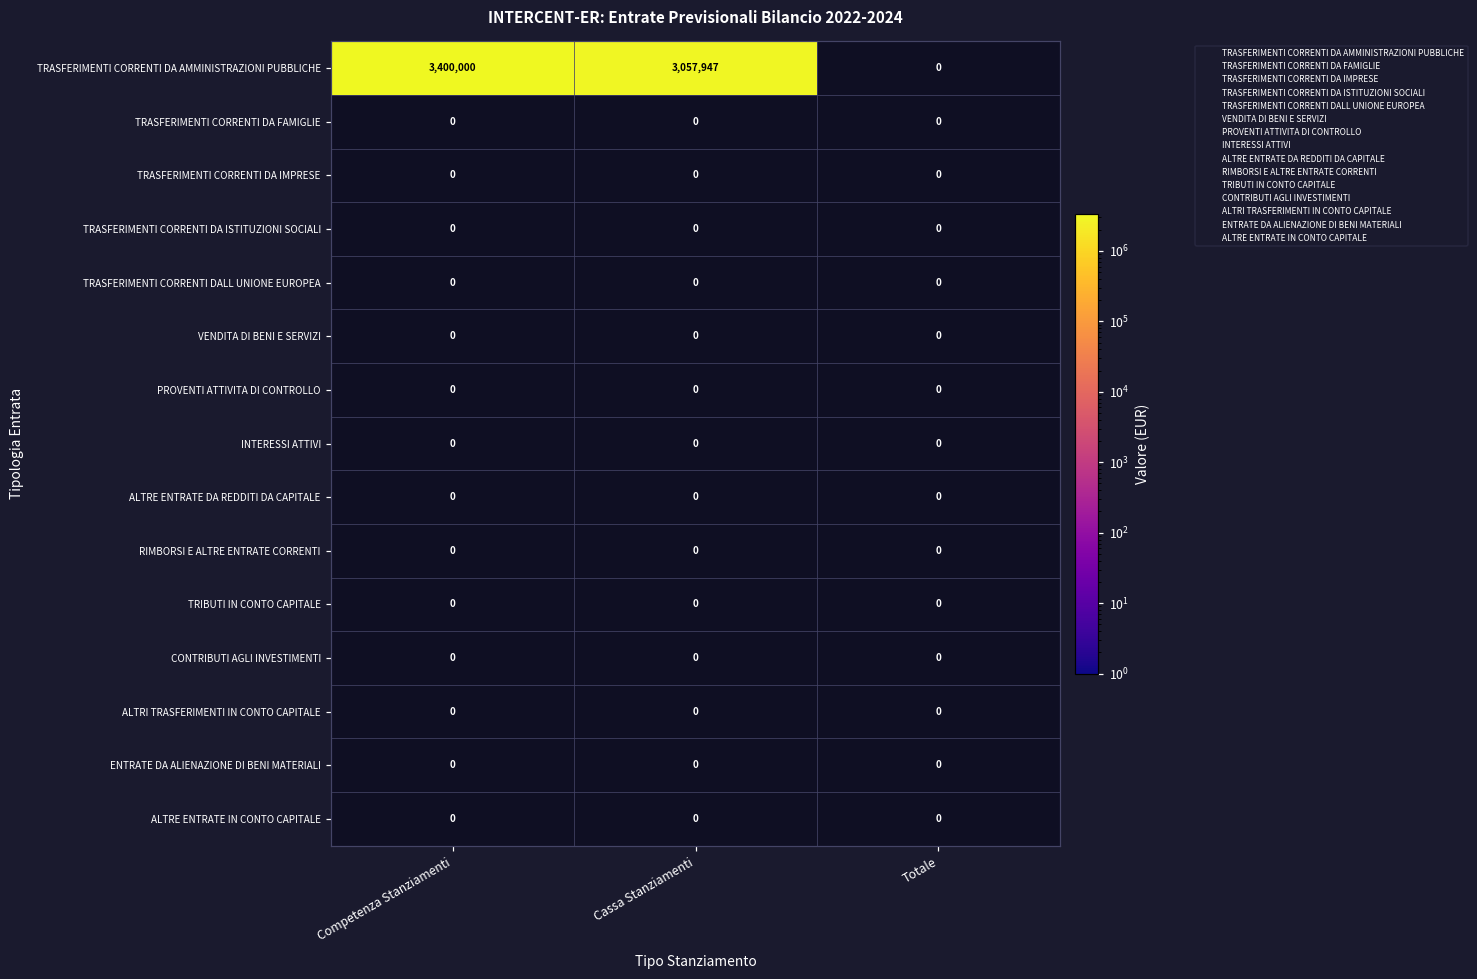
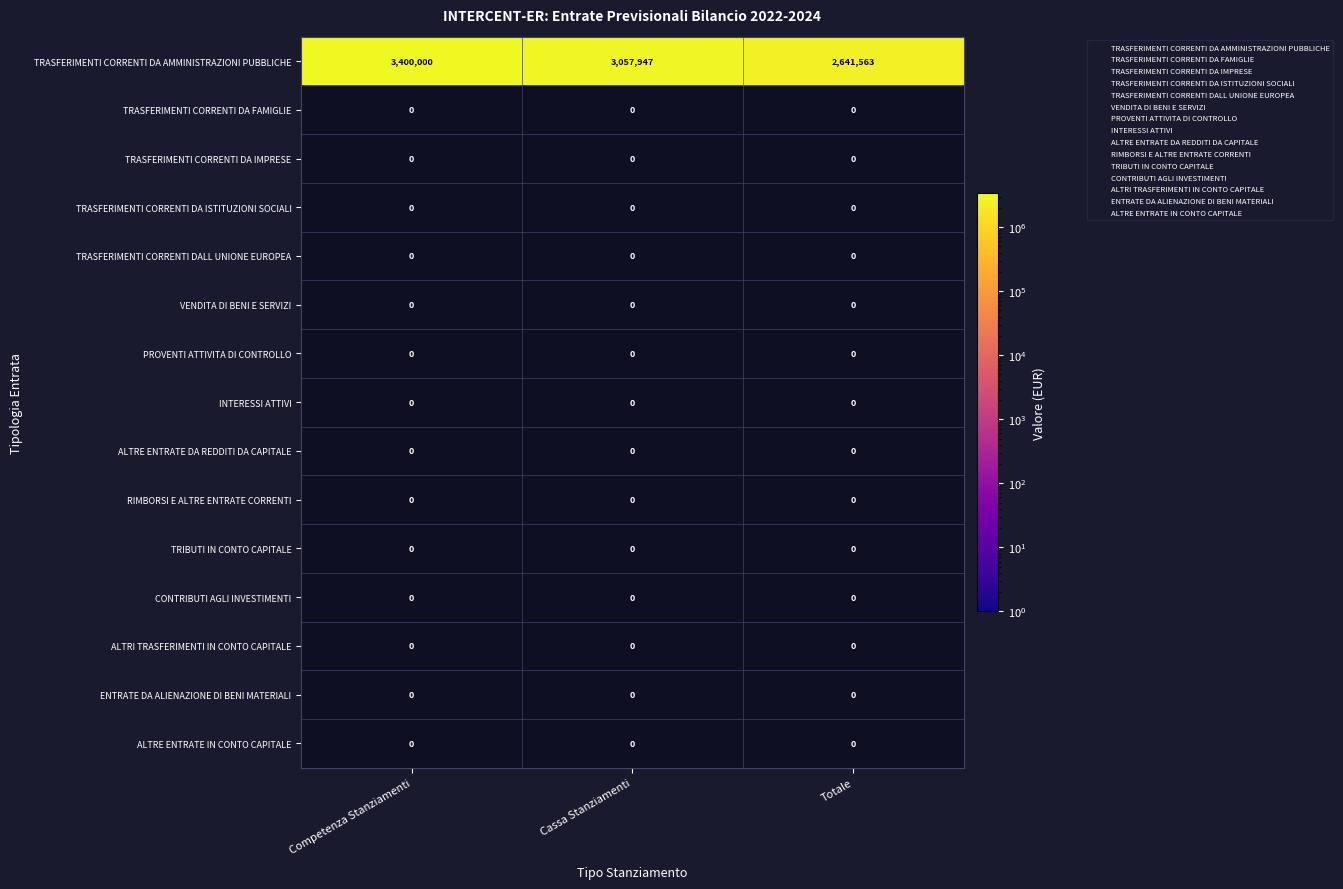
  {
    "TRASFERIMENTI CORRENTI DA AMMINISTRAZIONI PUBBLICHE": {
      "Competenza Stanziamenti": "3,400,000",
      "Cassa Stanziamenti": "3,057,947",
-     "Totale": "0"
+     "Totale": "2,641,563"
    },
    "TRASFERIMENTI CORRENTI DA FAMIGLIE": {
      "Competenza Stanziamenti": "0",
      "Cassa Stanziamenti": "0",
      "Totale": "0"
    },
    "TRASFERIMENTI CORRENTI DA IMPRESE": {
      "Competenza Stanziamenti": "0",
      "Cassa Stanziamenti": "0",
      "Totale": "0"
    },
    "TRASFERIMENTI CORRENTI DA ISTITUZIONI SOCIALI": {
      "Competenza Stanziamenti": "0",
      "Cassa Stanziamenti": "0",
      "Totale": "0"
    },
    "TRASFERIMENTI CORRENTI DALL UNIONE EUROPEA": {
      "Competenza Stanziamenti": "0",
      "Cassa Stanziamenti": "0",
      "Totale": "0"
    },
    "VENDITA DI BENI E SERVIZI": {
      "Competenza Stanziamenti": "0",
      "Cassa Stanziamenti": "0",
      "Totale": "0"
    },
    "PROVENTI ATTIVITA DI CONTROLLO": {
      "Competenza Stanziamenti": "0",
      "Cassa Stanziamenti": "0",
      "Totale": "0"
    },
    "INTERESSI ATTIVI": {
      "Competenza Stanziamenti": "0",
      "Cassa Stanziamenti": "0",
      "Totale": "0"
    },
    "ALTRE ENTRATE DA REDDITI DA CAPITALE": {
      "Competenza Stanziamenti": "0",
      "Cassa Stanziamenti": "0",
      "Totale": "0"
    },
    "RIMBORSI E ALTRE ENTRATE CORRENTI": {
      "Competenza Stanziamenti": "0",
      "Cassa Stanziamenti": "0",
      "Totale": "0"
    },
    "TRIBUTI IN CONTO CAPITALE": {
      "Competenza Stanziamenti": "0",
      "Cassa Stanziamenti": "0",
      "Totale": "0"
    },
    "CONTRIBUTI AGLI INVESTIMENTI": {
      "Competenza Stanziamenti": "0",
      "Cassa Stanziamenti": "0",
      "Totale": "0"
    },
    "ALTRI TRASFERIMENTI IN CONTO CAPITALE": {
      "Competenza Stanziamenti": "0",
      "Cassa Stanziamenti": "0",
      "Totale": "0"
    },
    "ENTRATE DA ALIENAZIONE DI BENI MATERIALI": {
      "Competenza Stanziamenti": "0",
      "Cassa Stanziamenti": "0",
      "Totale": "0"
    },
    "ALTRE ENTRATE IN CONTO CAPITALE": {
      "Competenza Stanziamenti": "0",
      "Cassa Stanziamenti": "0",
      "Totale": "0"
    }
  }
